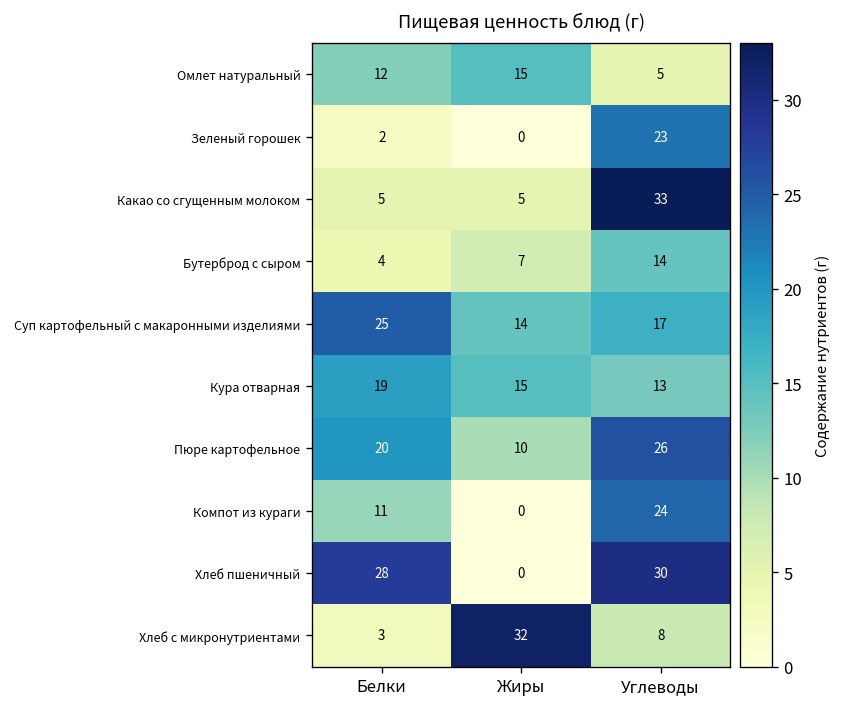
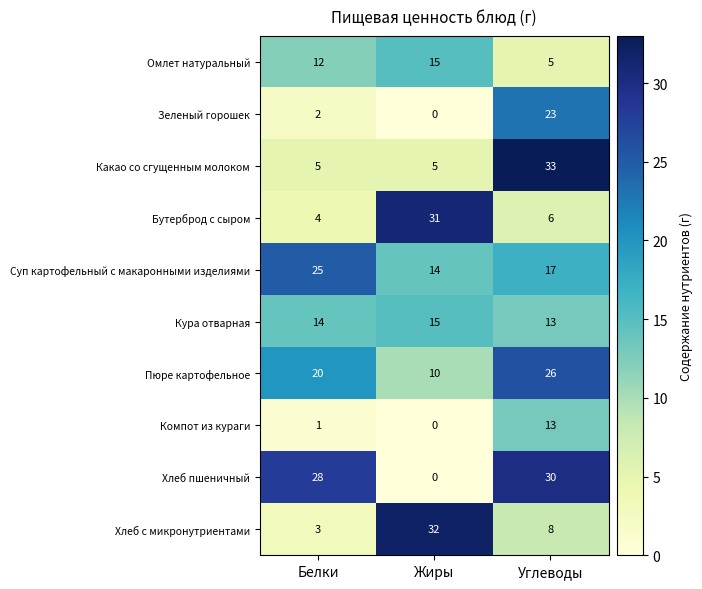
  {
    "Омлет натуральный": {
      "Белки": 12,
      "Жиры": 15,
      "Углеводы": 5
    },
    "Зеленый горошек": {
      "Белки": 2,
      "Жиры": 0,
      "Углеводы": 23
    },
    "Какао со сгущенным молоком": {
      "Белки": 5,
      "Жиры": 5,
      "Углеводы": 33
    },
    "Бутерброд с сыром": {
      "Белки": 4,
-     "Жиры": 7,
-     "Углеводы": 14
+     "Жиры": 31,
+     "Углеводы": 6
    },
    "Суп картофельный с макаронными изделиями": {
      "Белки": 25,
      "Жиры": 14,
      "Углеводы": 17
    },
    "Кура отварная": {
-     "Белки": 19,
+     "Белки": 14,
      "Жиры": 15,
      "Углеводы": 13
    },
    "Пюре картофельное": {
      "Белки": 20,
      "Жиры": 10,
      "Углеводы": 26
    },
    "Компот из кураги": {
-     "Белки": 11,
+     "Белки": 1,
      "Жиры": 0,
-     "Углеводы": 24
+     "Углеводы": 13
    },
    "Хлеб пшеничный": {
      "Белки": 28,
      "Жиры": 0,
      "Углеводы": 30
    },
    "Хлеб с микронутриентами": {
      "Белки": 3,
      "Жиры": 32,
      "Углеводы": 8
    }
  }
